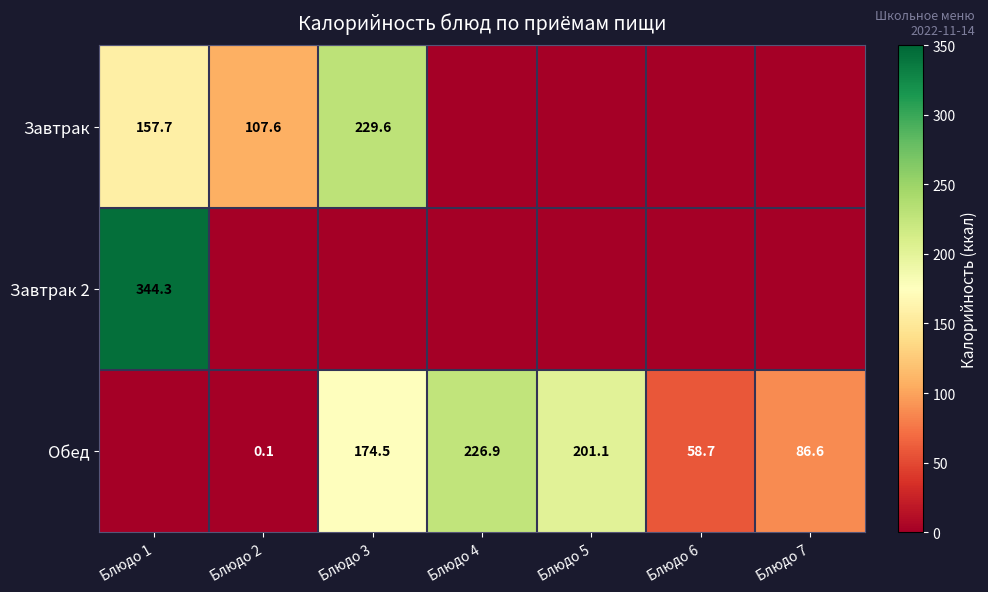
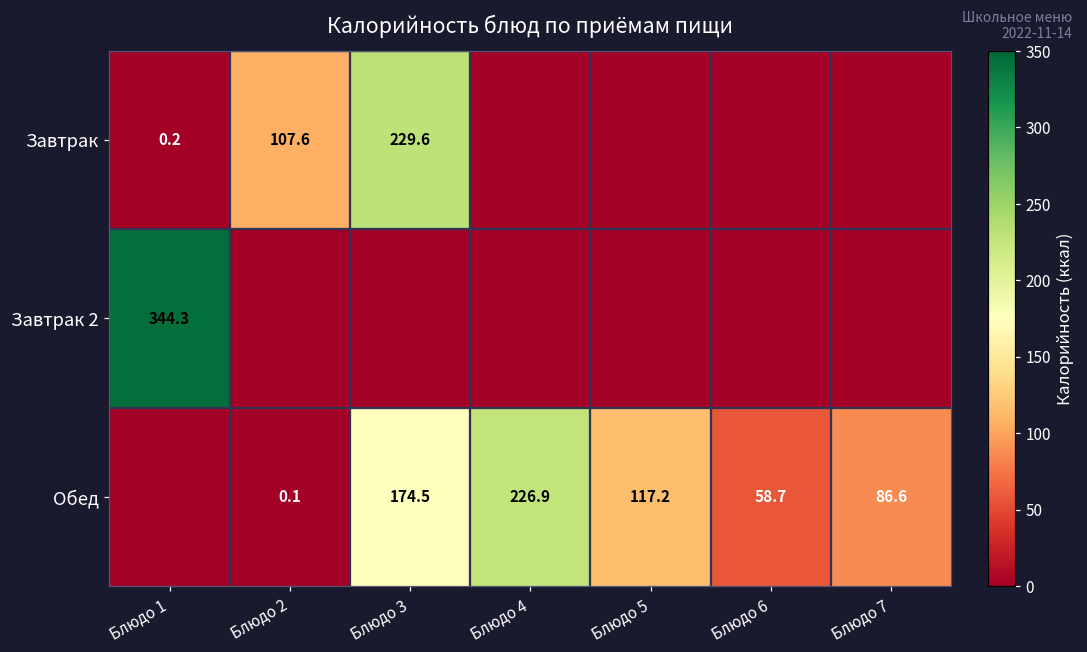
  {
    "Завтрак": {
-     "Блюдо 1": 157.7,
+     "Блюдо 1": 0.2,
      "Блюдо 2": 107.6,
      "Блюдо 3": 229.6
    },
    "Завтрак 2": {
      "Блюдо 1": 344.3
    },
    "Обед": {
      "Блюдо 2": 0.1,
      "Блюдо 3": 174.5,
      "Блюдо 4": 226.9,
-     "Блюдо 5": 201.1,
+     "Блюдо 5": 117.2,
      "Блюдо 6": 58.7,
      "Блюдо 7": 86.6
    }
  }
